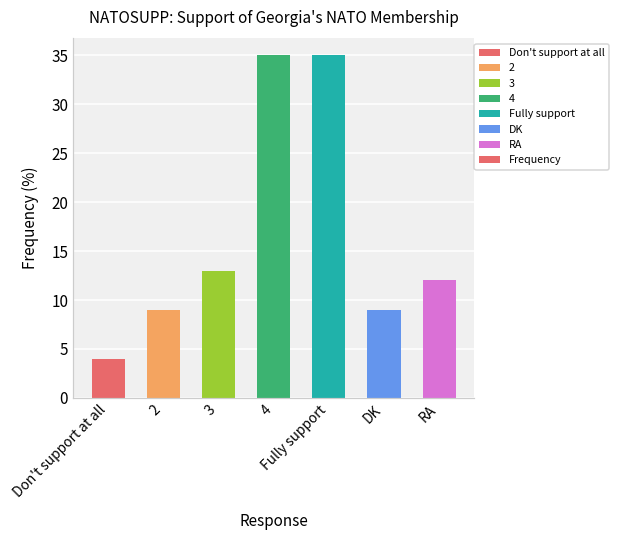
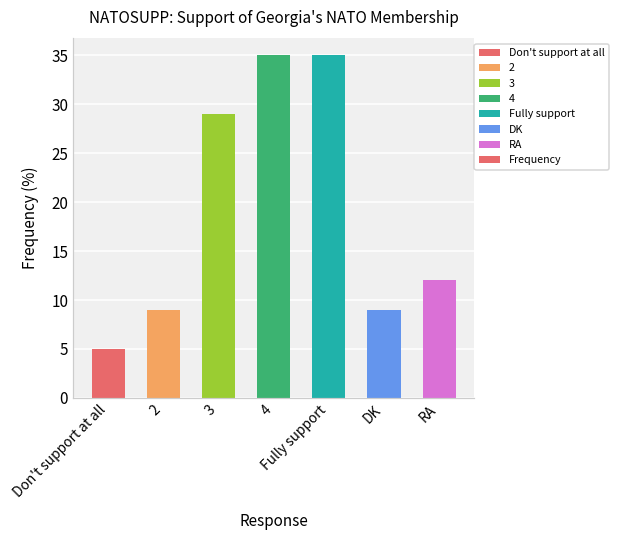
  {
-   "Don't support at all": 4,
+   "Don't support at all": 5,
    "2": 9,
-   "3": 13,
+   "3": 29,
    "4": 35,
    "Fully support": 35,
    "DK": 9,
    "RA": 12
  }
